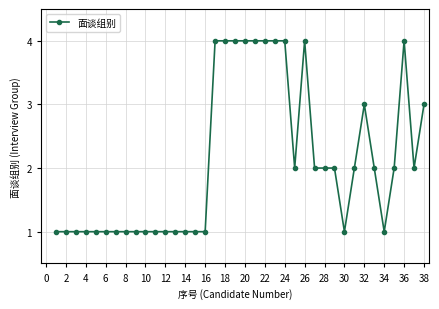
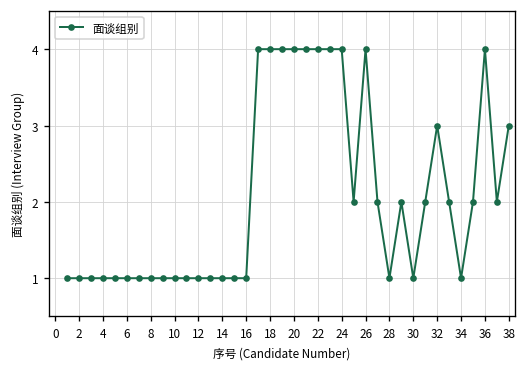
  {
    "2": 1,
    "4": 1,
    "6": 1,
    "8": 1,
    "10": 1,
    "12": 1,
    "14": 1,
    "16": 1,
    "18": 4,
    "20": 4,
    "22": 4,
    "24": 4,
    "26": 4,
-   "28": 2,
+   "28": 1,
    "30": 1,
    "32": 3,
    "34": 1,
    "36": 4,
    "38": 3
  }
